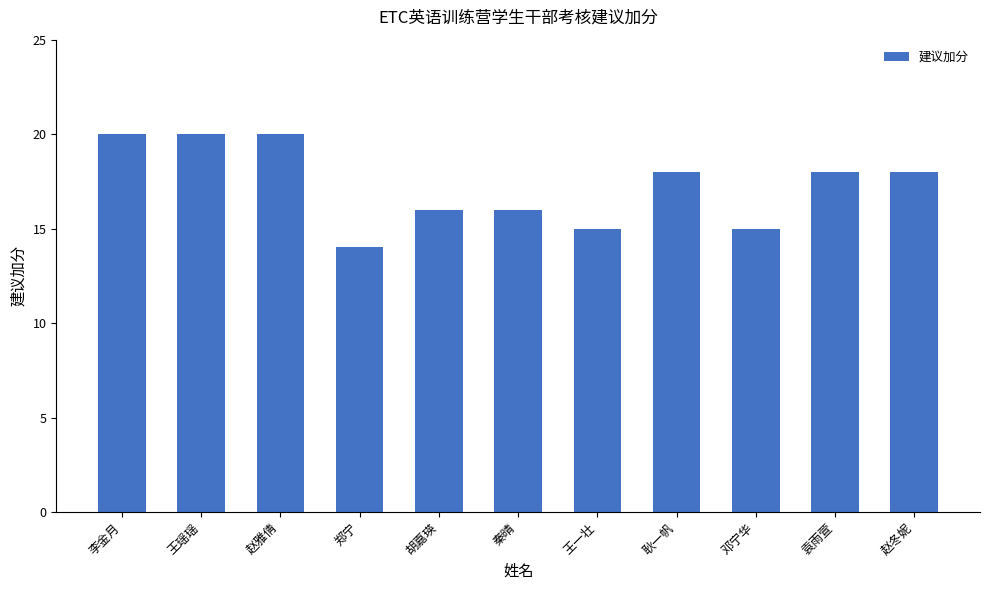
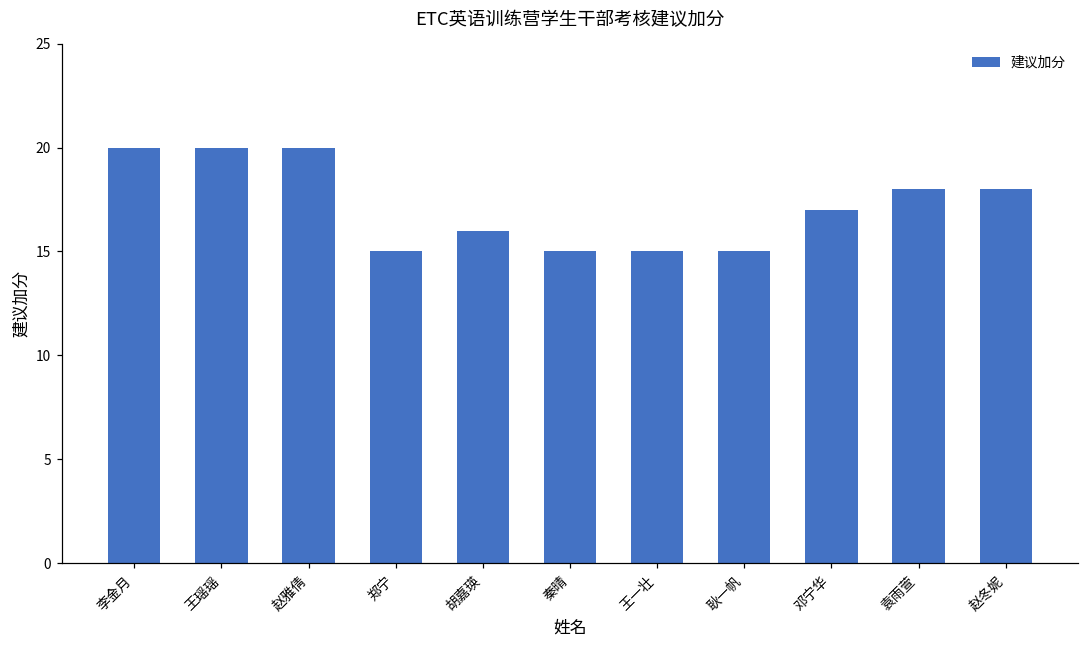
  {
    "李金月": 20,
    "王瑶瑶": 20,
    "赵雅倩": 20,
-   "郑宁": 14,
+   "郑宁": 15,
    "胡嘉瑛": 16,
-   "秦晴": 16,
+   "秦晴": 15,
    "王一壮": 15,
-   "耿一帆": 18,
-   "邓宁华": 15,
+   "耿一帆": 15,
+   "邓宁华": 17,
    "袁雨萱": 18,
    "赵冬妮": 18
  }
